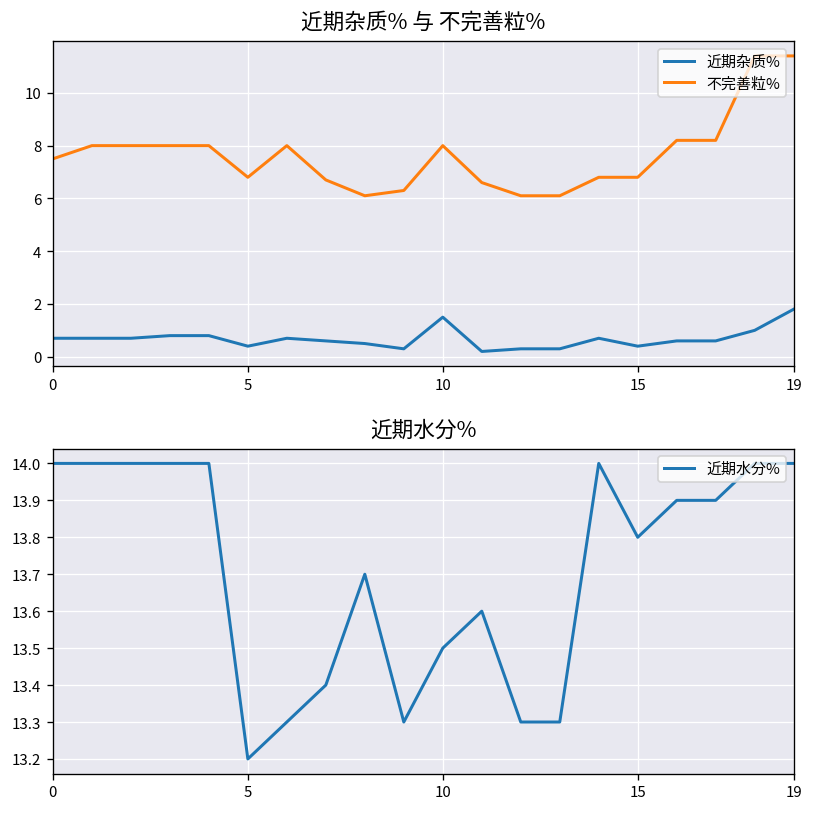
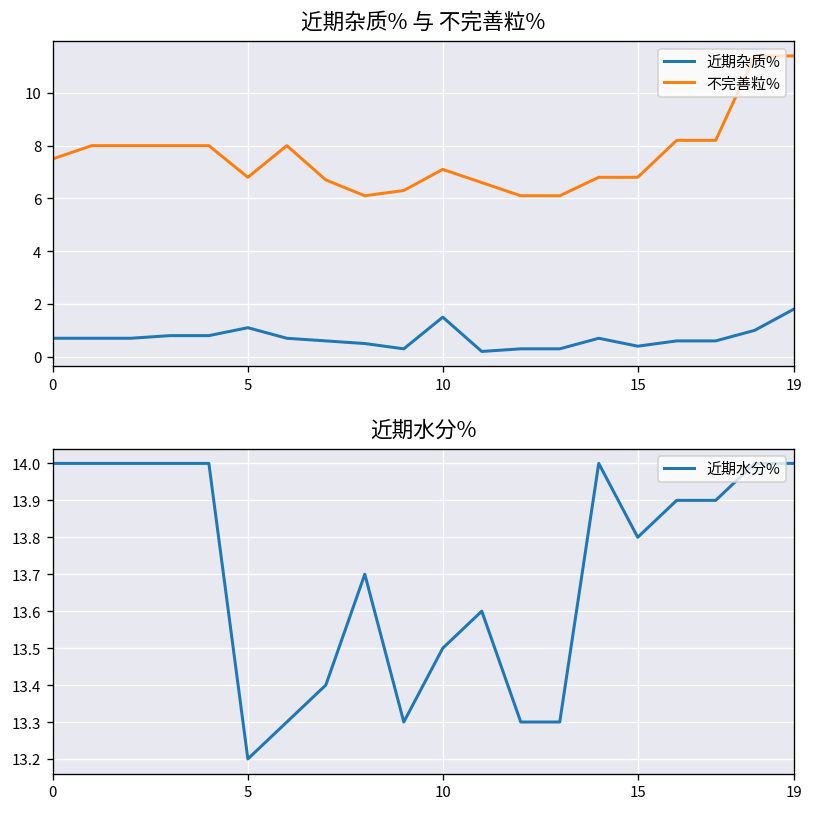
  {
    "近期杂质% 与 不完善粒%": {
      "近期杂质%": {
        "0": 0.7,
-       "5": 0.4,
+       "5": 1.1,
        "10": 1.5,
        "15": 0.4,
        "19": 1.8
      },
      "不完善粒%": {
        "0": 7.5,
        "5": 6.8,
-       "10": 8.0,
+       "10": 7.1,
        "15": 6.8,
        "19": 11.4
      }
    },
    "近期水分%": {
      "0": 14.00,
      "5": 13.20,
      "10": 13.50,
      "15": 13.80,
      "19": 14.00
    }
  }
